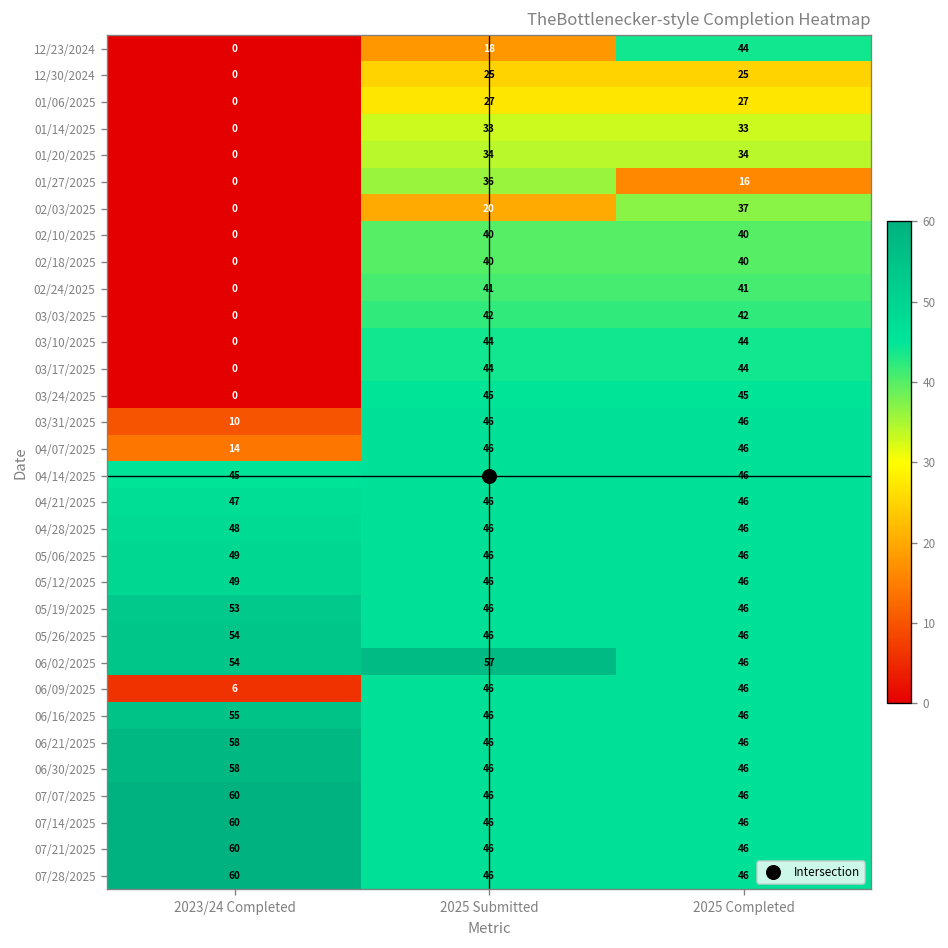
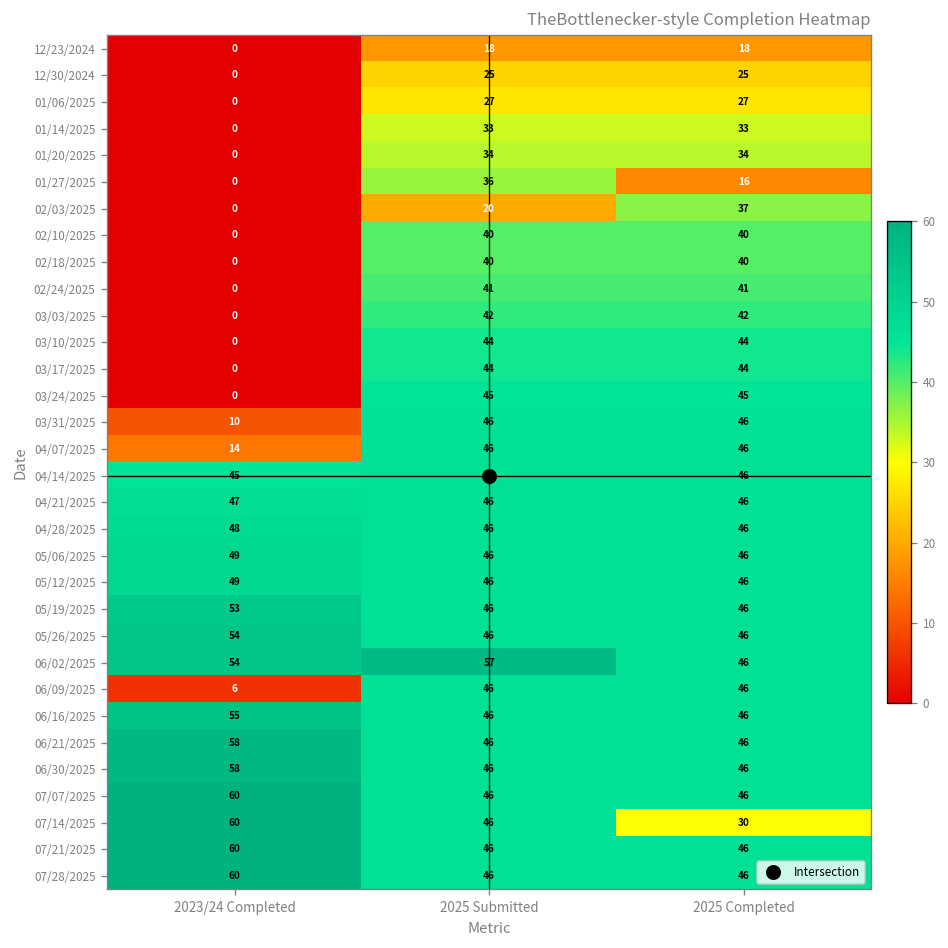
  {
    "12/23/2024": {
      "2023/24 Completed": 0,
      "2025 Submitted": 18,
-     "2025 Completed": 44
+     "2025 Completed": 18
    },
    "12/30/2024": {
      "2023/24 Completed": 0,
      "2025 Submitted": 25,
      "2025 Completed": 25
    },
    "01/06/2025": {
      "2023/24 Completed": 0,
      "2025 Submitted": 27,
      "2025 Completed": 27
    },
    "01/14/2025": {
      "2023/24 Completed": 0,
      "2025 Submitted": 33,
      "2025 Completed": 33
    },
    "01/20/2025": {
      "2023/24 Completed": 0,
      "2025 Submitted": 34,
      "2025 Completed": 34
    },
    "01/27/2025": {
      "2023/24 Completed": 0,
      "2025 Submitted": 36,
      "2025 Completed": 16
    },
    "02/03/2025": {
      "2023/24 Completed": 0,
      "2025 Submitted": 20,
      "2025 Completed": 37
    },
    "02/10/2025": {
      "2023/24 Completed": 0,
      "2025 Submitted": 40,
      "2025 Completed": 40
    },
    "02/18/2025": {
      "2023/24 Completed": 0,
      "2025 Submitted": 40,
      "2025 Completed": 40
    },
    "02/24/2025": {
      "2023/24 Completed": 0,
      "2025 Submitted": 41,
      "2025 Completed": 41
    },
    "03/03/2025": {
      "2023/24 Completed": 0,
      "2025 Submitted": 42,
      "2025 Completed": 42
    },
    "03/10/2025": {
      "2023/24 Completed": 0,
      "2025 Submitted": 44,
      "2025 Completed": 44
    },
    "03/17/2025": {
      "2023/24 Completed": 0,
      "2025 Submitted": 44,
      "2025 Completed": 44
    },
    "03/24/2025": {
      "2023/24 Completed": 0,
      "2025 Submitted": 45,
      "2025 Completed": 45
    },
    "03/31/2025": {
      "2023/24 Completed": 10,
      "2025 Submitted": 46,
      "2025 Completed": 46
    },
    "04/07/2025": {
      "2023/24 Completed": 14,
      "2025 Submitted": 46,
      "2025 Completed": 46
    },
    "04/14/2025": {
      "2023/24 Completed": 45,
      "2025 Completed": 46
    },
    "04/21/2025": {
      "2023/24 Completed": 47,
      "2025 Submitted": 46,
      "2025 Completed": 46
    },
    "04/28/2025": {
      "2023/24 Completed": 48,
      "2025 Submitted": 46,
      "2025 Completed": 46
    },
    "05/06/2025": {
      "2023/24 Completed": 49,
      "2025 Submitted": 46,
      "2025 Completed": 46
    },
    "05/12/2025": {
      "2023/24 Completed": 49,
      "2025 Submitted": 46,
      "2025 Completed": 46
    },
    "05/19/2025": {
      "2023/24 Completed": 53,
      "2025 Submitted": 46,
      "2025 Completed": 46
    },
    "05/26/2025": {
      "2023/24 Completed": 54,
      "2025 Submitted": 46,
      "2025 Completed": 46
    },
    "06/02/2025": {
      "2023/24 Completed": 54,
      "2025 Submitted": 57,
      "2025 Completed": 46
    },
    "06/09/2025": {
      "2023/24 Completed": 6,
      "2025 Submitted": 46,
      "2025 Completed": 46
    },
    "06/16/2025": {
      "2023/24 Completed": 55,
      "2025 Submitted": 46,
      "2025 Completed": 46
    },
    "06/21/2025": {
      "2023/24 Completed": 58,
      "2025 Submitted": 46,
      "2025 Completed": 46
    },
    "06/30/2025": {
      "2023/24 Completed": 58,
      "2025 Submitted": 46,
      "2025 Completed": 46
    },
    "07/07/2025": {
      "2023/24 Completed": 60,
      "2025 Submitted": 46,
      "2025 Completed": 46
    },
    "07/14/2025": {
      "2023/24 Completed": 60,
      "2025 Submitted": 46,
-     "2025 Completed": 46
+     "2025 Completed": 30
    },
    "07/21/2025": {
      "2023/24 Completed": 60,
      "2025 Submitted": 46,
      "2025 Completed": 46
    },
    "07/28/2025": {
      "2023/24 Completed": 60,
      "2025 Submitted": 46,
      "2025 Completed": 46
    }
  }
